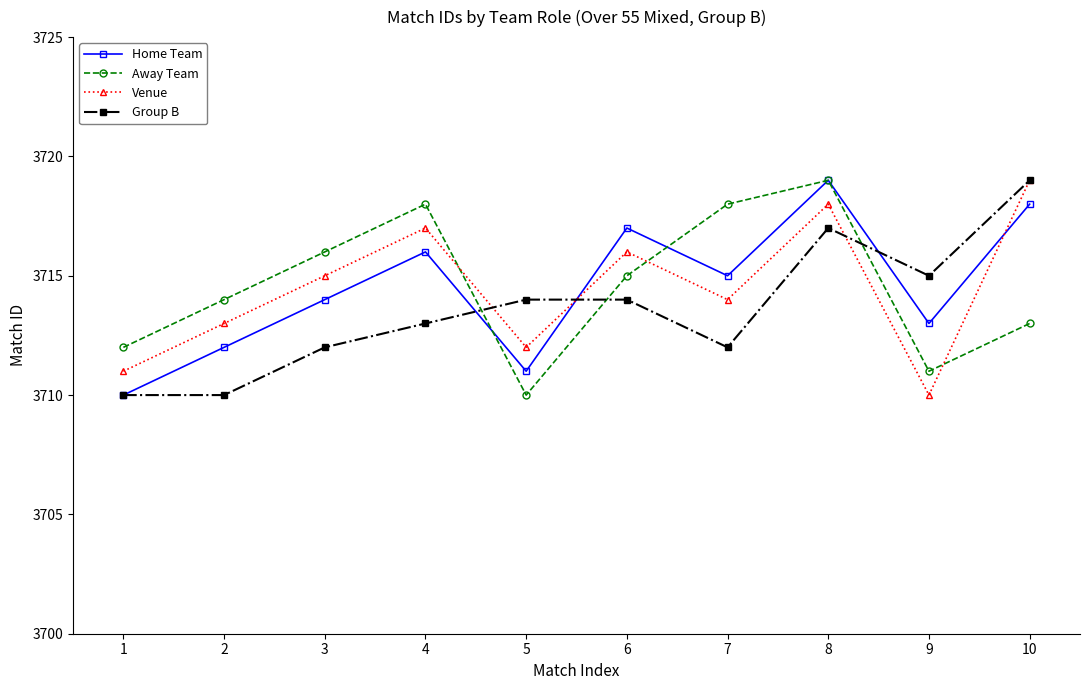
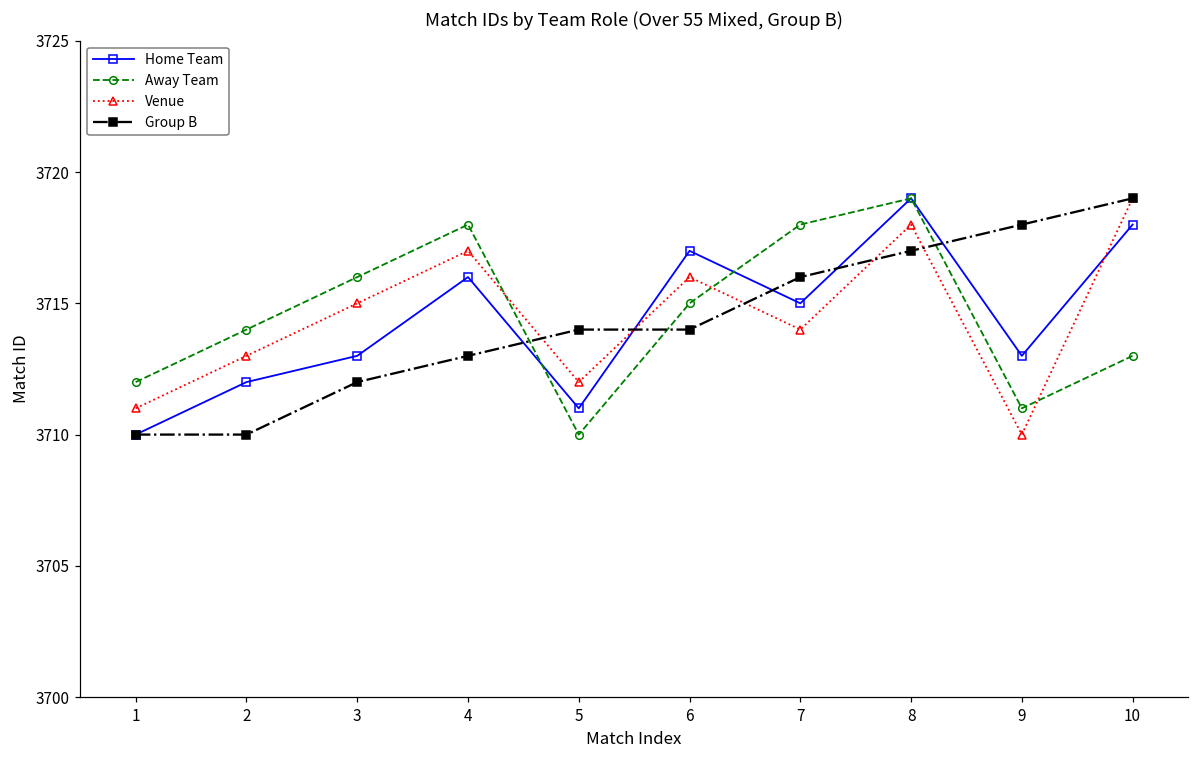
  {
    "Home Team": {
      "2": 3712,
-     "3": 3714,
+     "3": 3713,
      "4": 3716,
      "5": 3711,
      "6": 3717,
      "7": 3715,
      "9": 3713,
      "10": 3718
    },
    "Away Team": {
      "1": 3712,
      "2": 3714,
      "3": 3716,
      "4": 3718,
      "5": 3710,
      "6": 3715,
      "7": 3718,
      "9": 3711,
      "10": 3713
    },
    "Venue": {
      "1": 3711,
      "2": 3713,
      "3": 3715,
      "4": 3717,
      "5": 3712,
      "6": 3716,
      "7": 3714,
      "8": 3718,
      "9": 3710
    },
    "Group B": {
      "2": 3710,
      "3": 3712,
      "4": 3713,
      "5": 3714,
      "6": 3714,
-     "7": 3712,
+     "7": 3716,
      "8": 3717,
-     "9": 3715
+     "9": 3718
    }
  }
